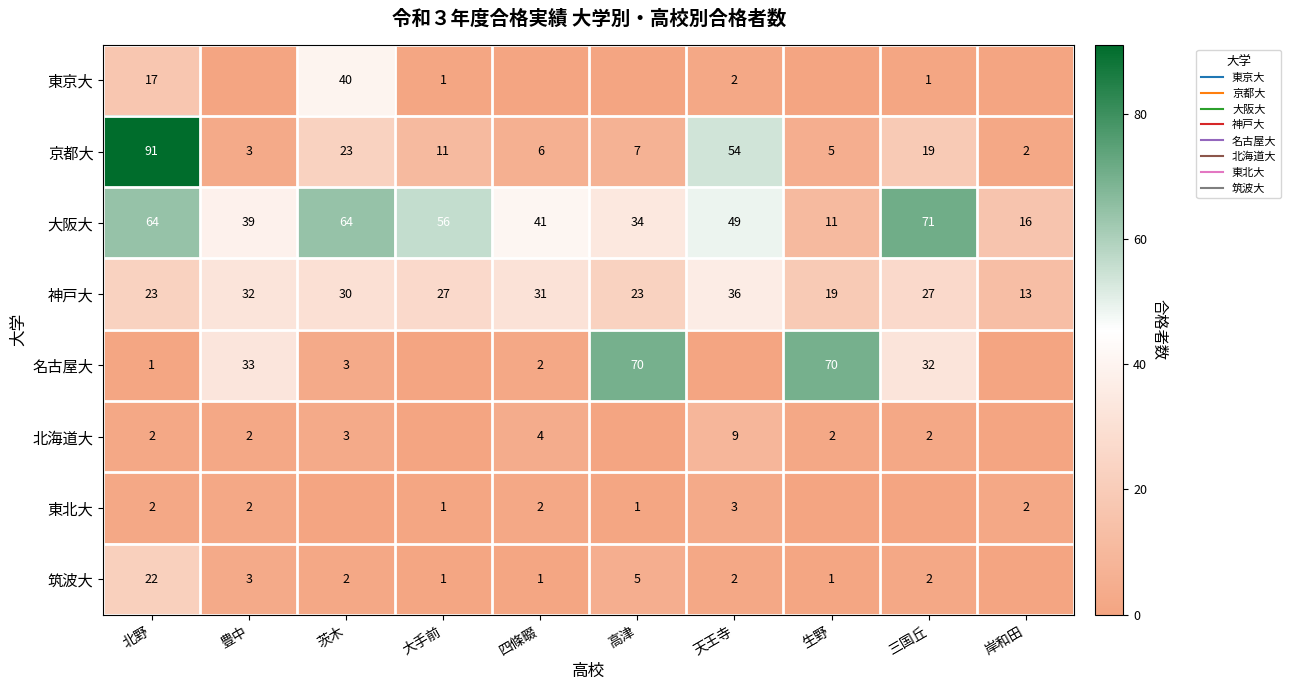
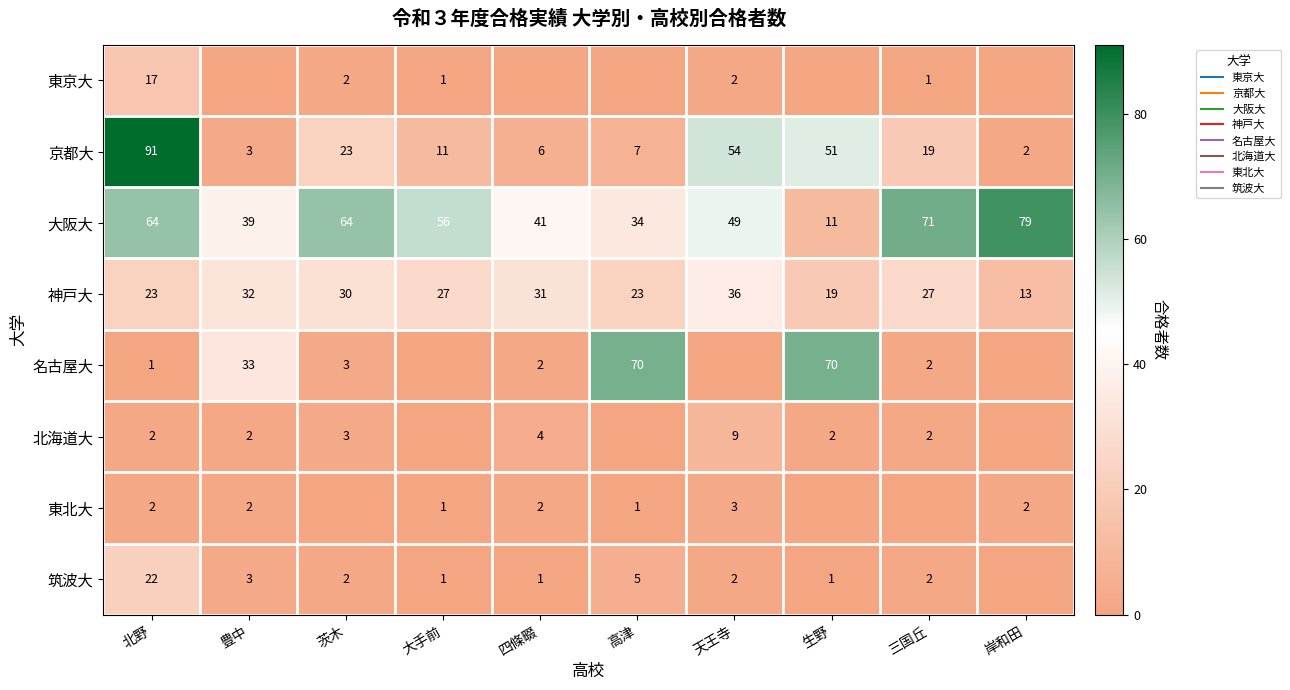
  {
    "東京大": {
      "北野": 17,
-     "茨木": 40,
+     "茨木": 2,
      "大手前": 1,
      "天王寺": 2,
      "三国丘": 1
    },
    "京都大": {
      "北野": 91,
      "豊中": 3,
      "茨木": 23,
      "大手前": 11,
      "四條畷": 6,
      "高津": 7,
      "天王寺": 54,
-     "生野": 5,
+     "生野": 51,
      "三国丘": 19,
      "岸和田": 2
    },
    "大阪大": {
      "北野": 64,
      "豊中": 39,
      "茨木": 64,
      "大手前": 56,
      "四條畷": 41,
      "高津": 34,
      "天王寺": 49,
      "生野": 11,
      "三国丘": 71,
-     "岸和田": 16
+     "岸和田": 79
    },
    "神戸大": {
      "北野": 23,
      "豊中": 32,
      "茨木": 30,
      "大手前": 27,
      "四條畷": 31,
      "高津": 23,
      "天王寺": 36,
      "生野": 19,
      "三国丘": 27,
      "岸和田": 13
    },
    "名古屋大": {
      "北野": 1,
      "豊中": 33,
      "茨木": 3,
      "四條畷": 2,
      "高津": 70,
      "生野": 70,
-     "三国丘": 32
+     "三国丘": 2
    },
    "北海道大": {
      "北野": 2,
      "豊中": 2,
      "茨木": 3,
      "四條畷": 4,
      "天王寺": 9,
      "生野": 2,
      "三国丘": 2
    },
    "東北大": {
      "北野": 2,
      "豊中": 2,
      "大手前": 1,
      "四條畷": 2,
      "高津": 1,
      "天王寺": 3,
      "岸和田": 2
    },
    "筑波大": {
      "北野": 22,
      "豊中": 3,
      "茨木": 2,
      "大手前": 1,
      "四條畷": 1,
      "高津": 5,
      "天王寺": 2,
      "生野": 1,
      "三国丘": 2
    }
  }
